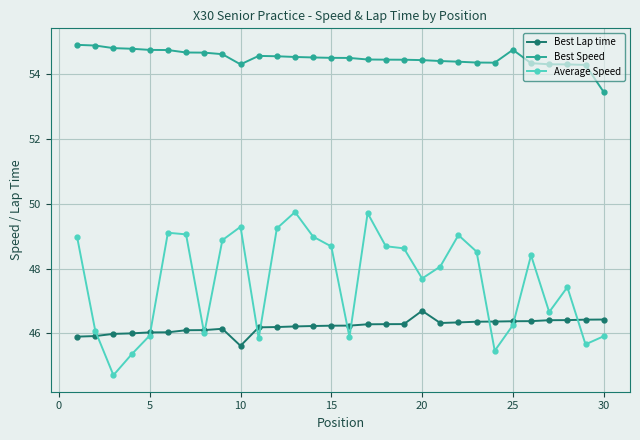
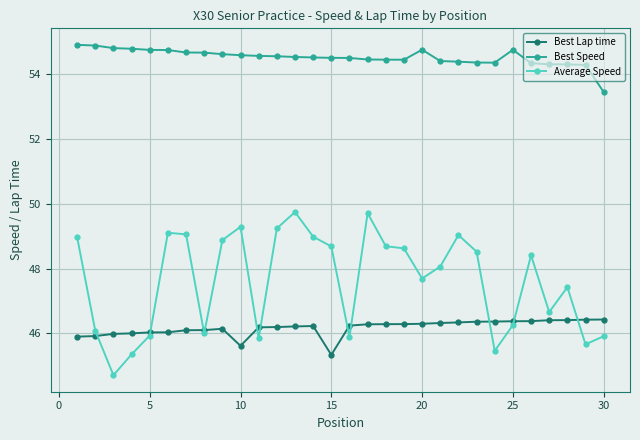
  {
    "Best Lap time": {
      "5": 46.0,
      "10": 45.6,
-     "15": 46.2,
-     "20": 46.7,
+     "15": 45.3,
+     "20": 46.3,
      "25": 46.4,
      "30": 46.4
    },
    "Best Speed": {
      "5": 54.7,
-     "10": 54.3,
+     "10": 54.6,
      "15": 54.5,
-     "20": 54.4,
+     "20": 54.8,
      "25": 54.8,
      "30": 53.4
    },
    "Average Speed": {
      "5": 45.9,
      "10": 49.3,
      "15": 48.7,
      "20": 47.7,
      "25": 46.3,
      "30": 45.9
    }
  }
